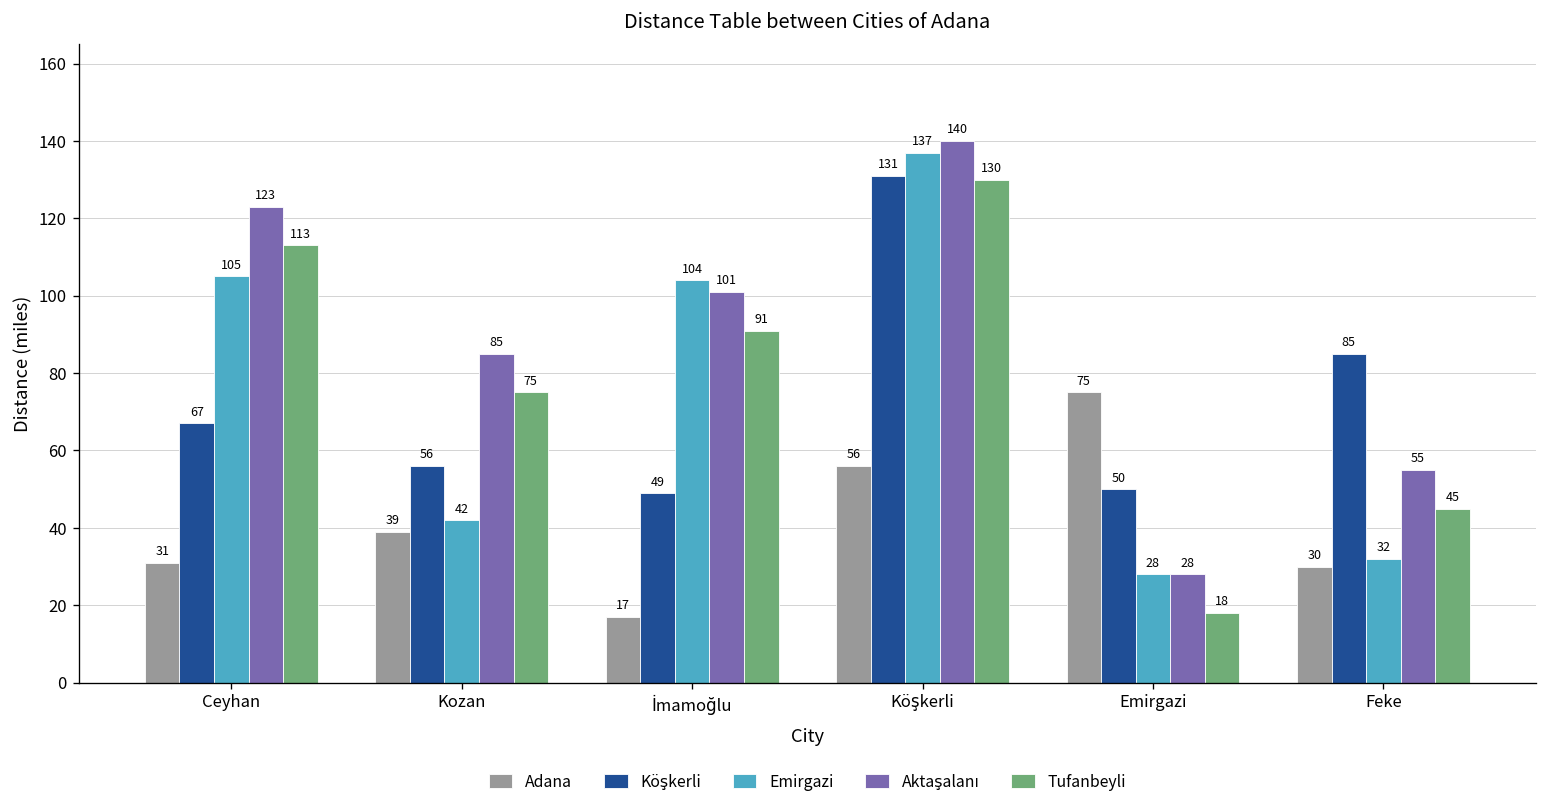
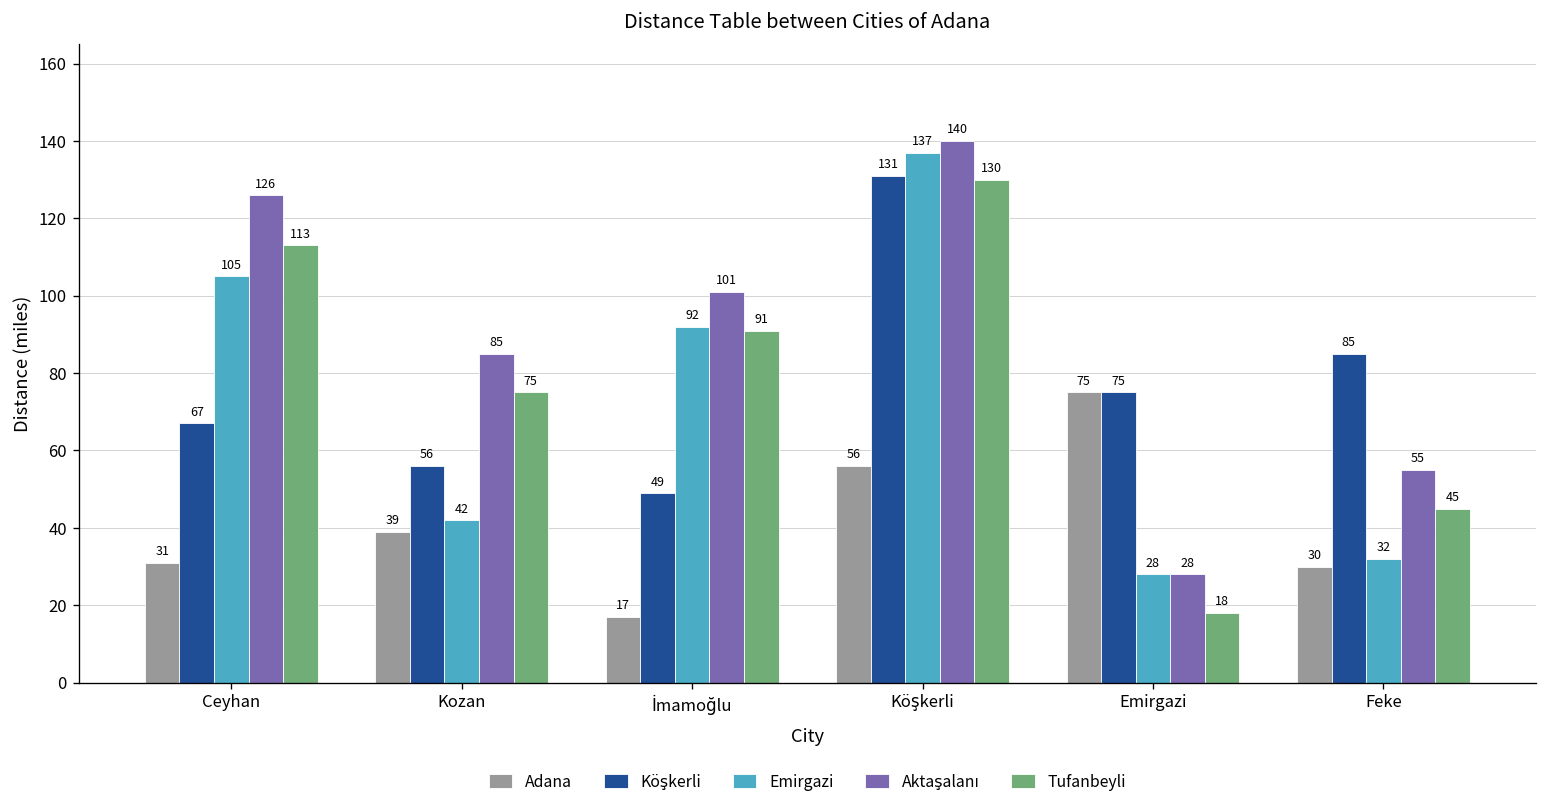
  {
    "Köşkerli": {
      "Ceyhan": 67,
      "Kozan": 56,
      "İmamoğlu": 49,
      "Köşkerli": 131,
-     "Emirgazi": 50,
+     "Emirgazi": 75,
      "Feke": 85
    },
    "Emirgazi": {
      "Ceyhan": 105,
      "Kozan": 42,
-     "İmamoğlu": 104,
+     "İmamoğlu": 92,
      "Köşkerli": 137,
      "Emirgazi": 28,
      "Feke": 32
    },
    "Aktaşalanı": {
-     "Ceyhan": 123,
+     "Ceyhan": 126,
      "Kozan": 85,
      "İmamoğlu": 101,
      "Köşkerli": 140,
      "Emirgazi": 28,
      "Feke": 55
    }
  }
